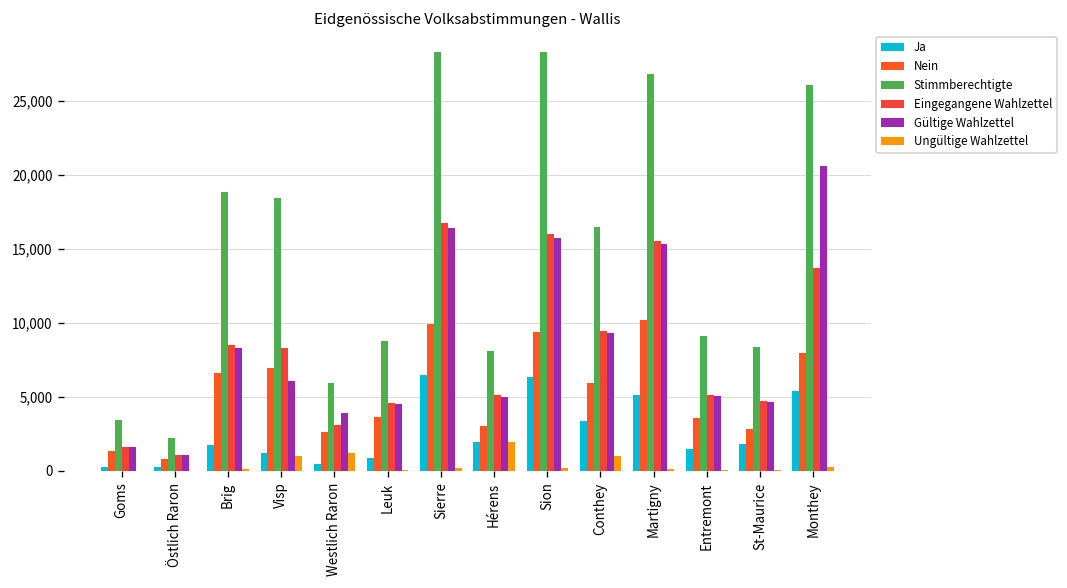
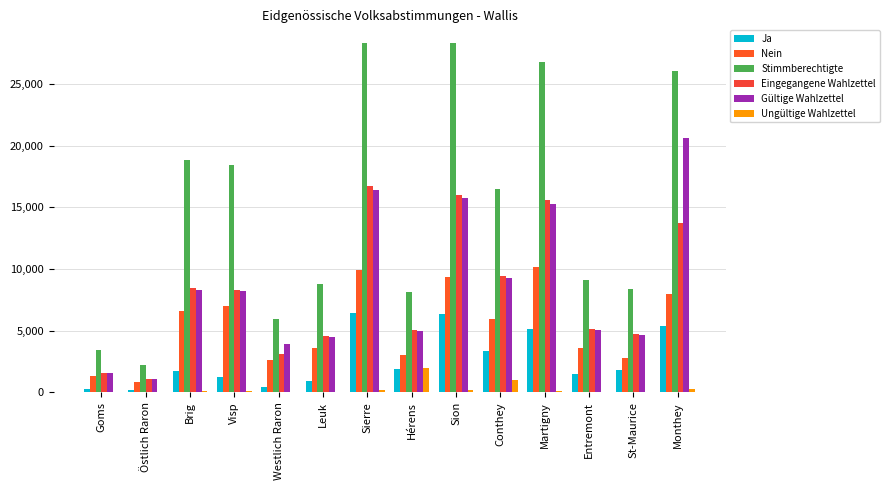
  {
    "Ja": {
      "Goms": "300",
      "Östlich Raron": "200",
      "Brig": "1,700",
      "Visp": "1,200",
      "Westlich Raron": "400",
      "Leuk": "900",
      "Sierre": "6,500",
      "Hérens": "1,900",
      "Sion": "6,300",
      "Conthey": "3,400",
      "Martigny": "5,100",
      "Entremont": "1,500",
      "St-Maurice": "1,800",
      "Monthey": "5,400"
    },
    "Stimmberechtigte": {
      "Goms": "3,400",
      "Östlich Raron": "2,200",
      "Brig": "18,800",
      "Visp": "18,400",
      "Westlich Raron": "6,000",
      "Leuk": "8,800",
      "Sierre": "28,300",
      "Hérens": "8,100",
      "Sion": "28,300",
      "Conthey": "16,500",
      "Martigny": "26,800",
      "Entremont": "9,100",
      "St-Maurice": "8,400",
      "Monthey": "26,100"
    },
    "Gültige Wahlzettel": {
      "Goms": "1,600",
      "Östlich Raron": "1,100",
      "Brig": "8,300",
-     "Visp": "6,000",
+     "Visp": "8,200",
      "Westlich Raron": "3,900",
      "Leuk": "4,500",
      "Sierre": "16,400",
      "Hérens": "5,000",
      "Sion": "15,700",
      "Conthey": "9,300",
      "Martigny": "15,300",
      "Entremont": "5,000",
      "St-Maurice": "4,600",
      "Monthey": "20,600"
    },
    "Ungültige Wahlzettel": {
-     "Visp": "1,000",
-     "Westlich Raron": "1,200",
+     "Visp": "100",
+     "Westlich Raron": "0",
      "Hérens": "2,000",
      "Conthey": "1,000",
      "Monthey": "200"
    }
  }
